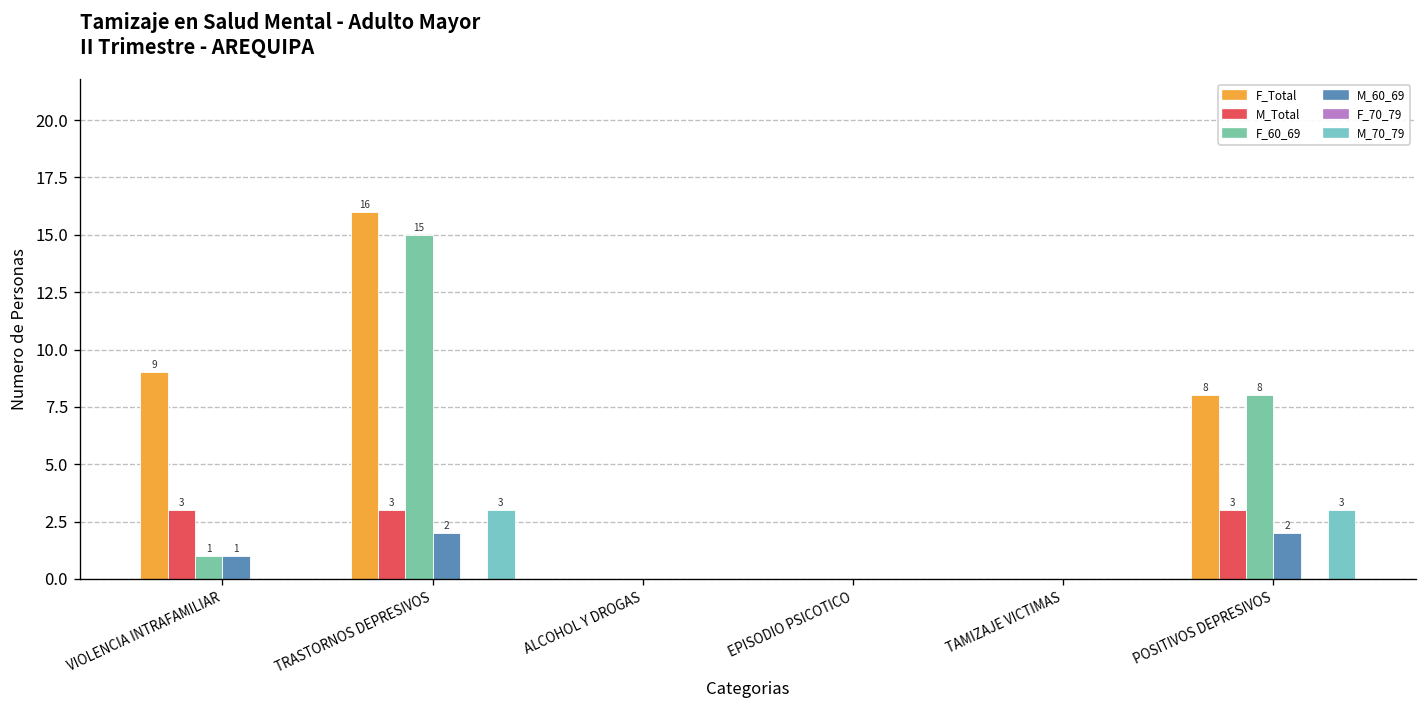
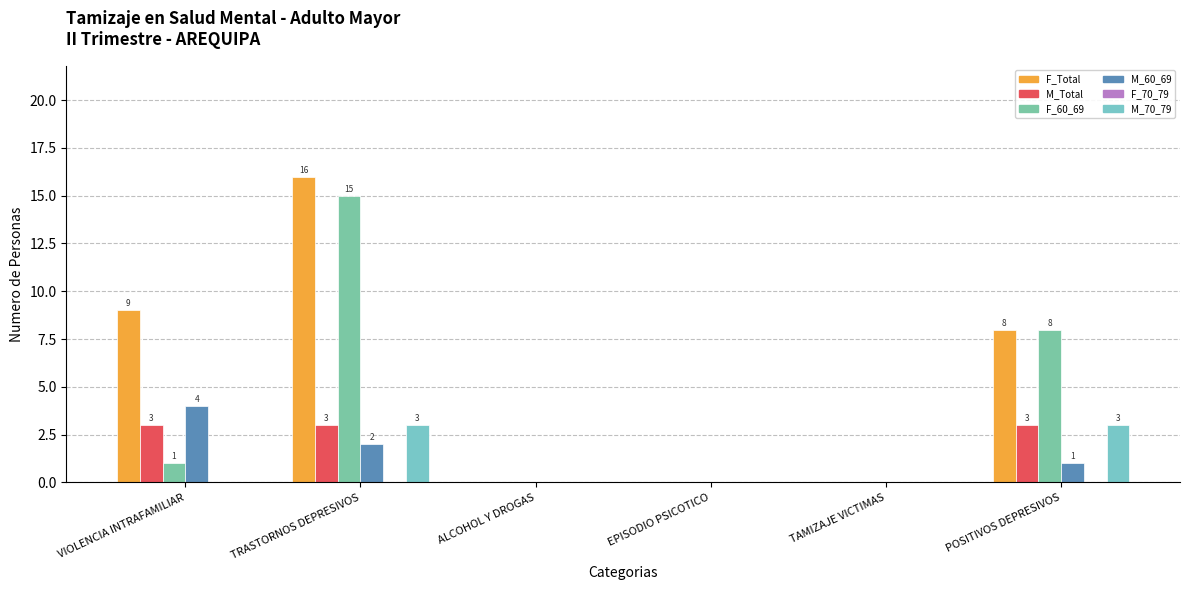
  {
    "F_Total": {
      "VIOLENCIA INTRAFAMILIAR": 9,
      "TRASTORNOS DEPRESIVOS": 16,
      "POSITIVOS DEPRESIVOS": 8
    },
    "M_Total": {
      "VIOLENCIA INTRAFAMILIAR": 3,
      "TRASTORNOS DEPRESIVOS": 3,
      "POSITIVOS DEPRESIVOS": 3
    },
    "M_60_69": {
-     "VIOLENCIA INTRAFAMILIAR": 1,
+     "VIOLENCIA INTRAFAMILIAR": 4,
      "TRASTORNOS DEPRESIVOS": 2,
-     "POSITIVOS DEPRESIVOS": 2
+     "POSITIVOS DEPRESIVOS": 1
    },
    "F_70_79": {
      "VIOLENCIA INTRAFAMILIAR": 0.0,
      "TRASTORNOS DEPRESIVOS": 0.0,
      "ALCOHOL Y DROGAS": 0.0,
      "EPISODIO PSICOTICO": 0.0,
      "TAMIZAJE VICTIMAS": 0.0,
      "POSITIVOS DEPRESIVOS": 0.0
    }
  }
